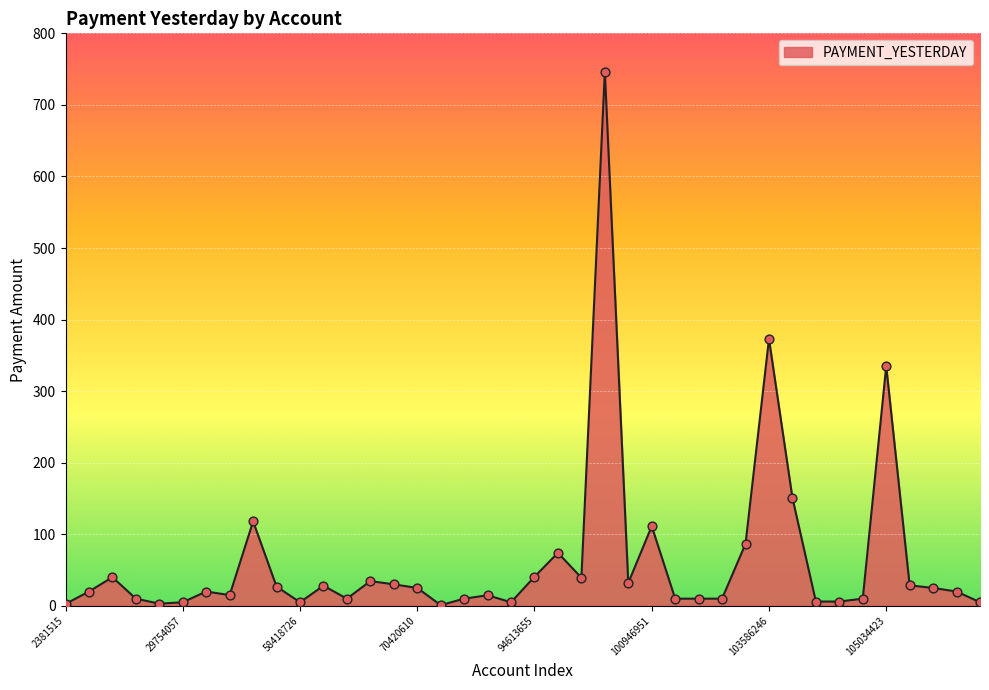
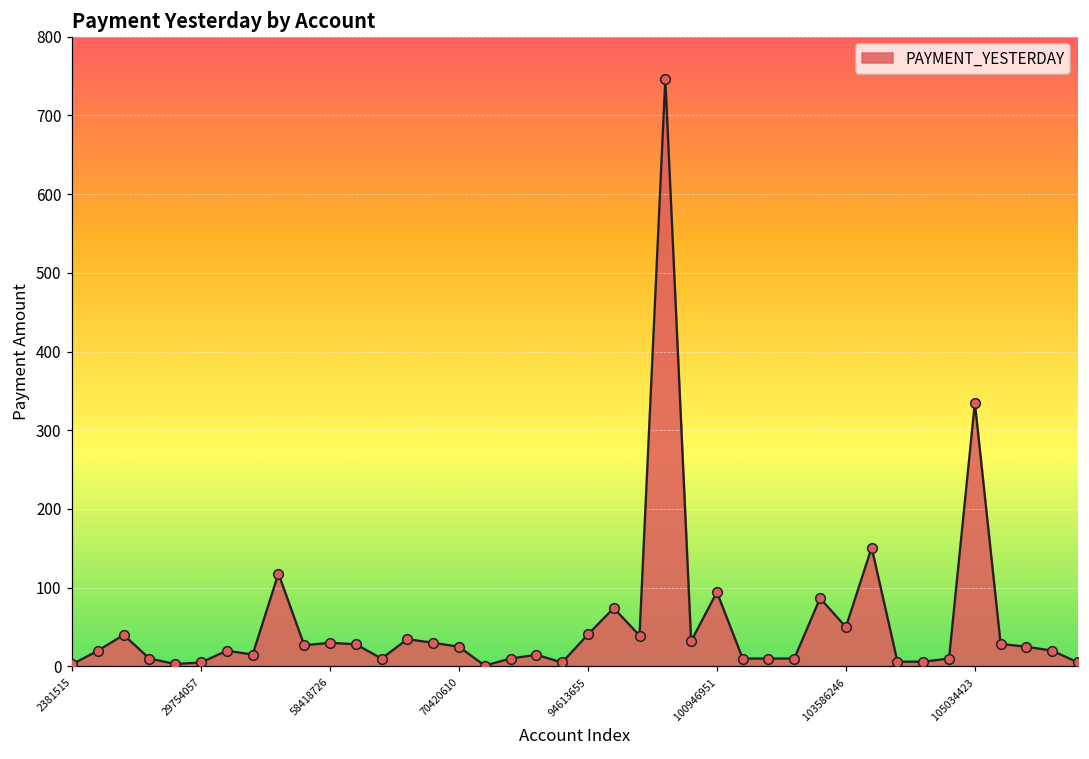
  {
    "2381515": 0,
    "29754057": 10,
-   "58418726": 10,
+   "58418726": 30,
    "70420610": 30,
    "94613655": 40,
-   "100946951": 110,
-   "103586246": 370,
+   "100946951": 90,
+   "103586246": 50,
    "105034423": 340
  }
